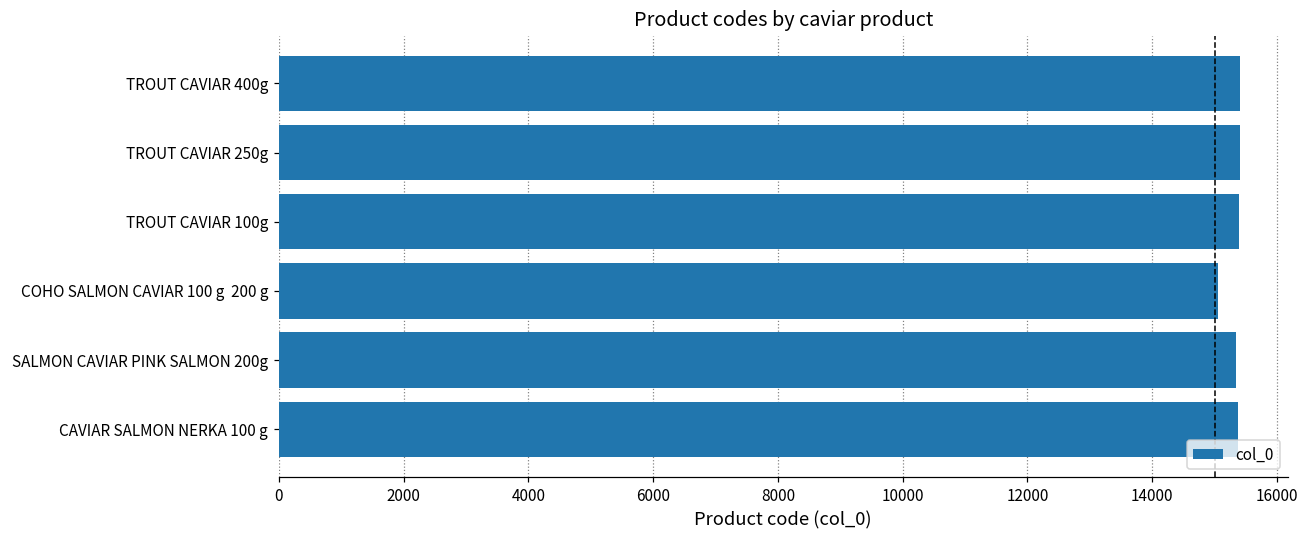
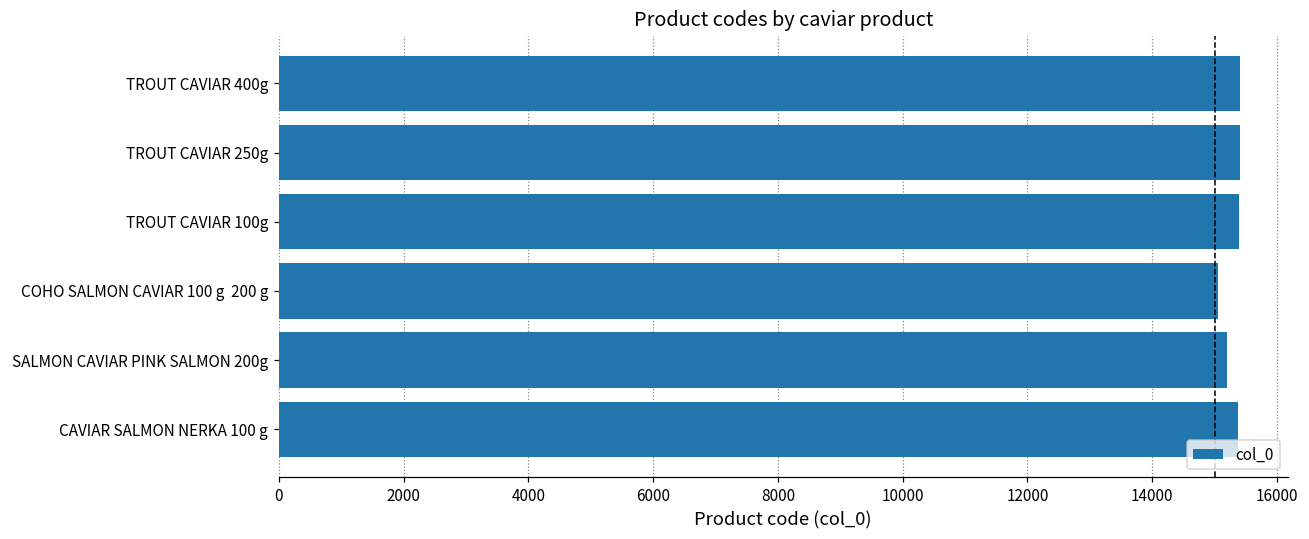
  {
    "TROUT CAVIAR 400g": 15400,
    "TROUT CAVIAR 250g": 15400,
    "TROUT CAVIAR 100g": 15400,
    "COHO SALMON CAVIAR 100 g 200 g": 15100,
-   "SALMON CAVIAR PINK SALMON 200g": 15400,
+   "SALMON CAVIAR PINK SALMON 200g": 15200,
    "CAVIAR SALMON NERKA 100 g": 15400
  }
